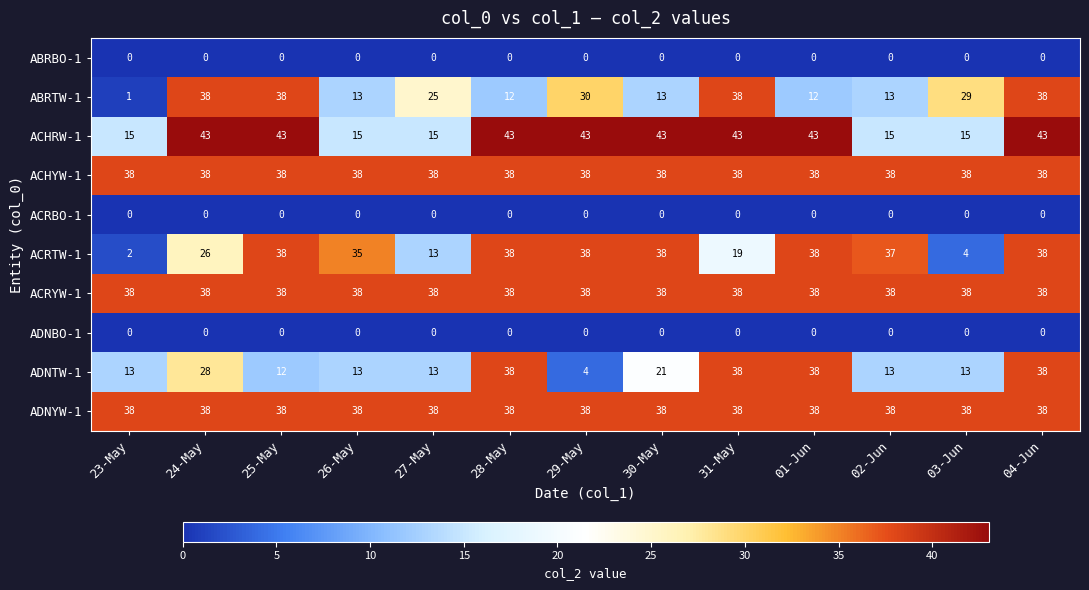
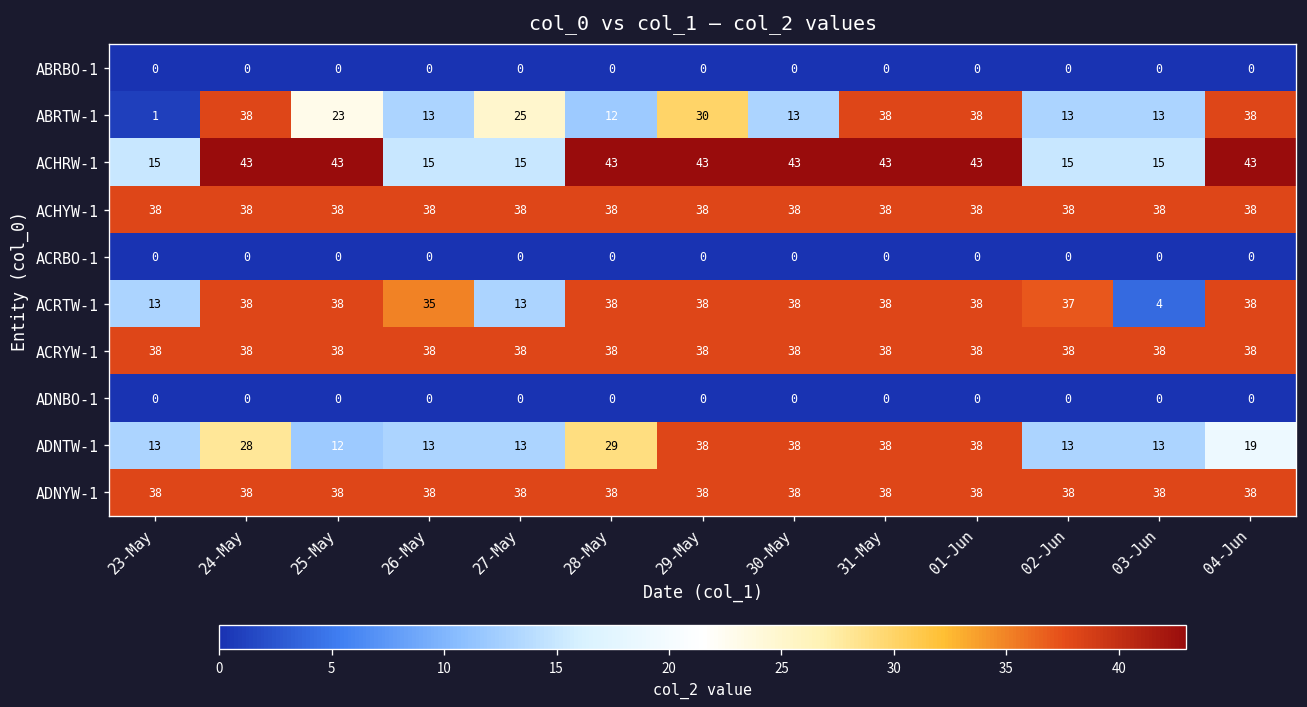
  {
    "ABRBO-1": {
      "23-May": 0,
      "24-May": 0,
      "25-May": 0,
      "26-May": 0,
      "27-May": 0,
      "28-May": 0,
      "29-May": 0,
      "30-May": 0,
      "31-May": 0,
      "01-Jun": 0,
      "02-Jun": 0,
      "03-Jun": 0,
      "04-Jun": 0
    },
    "ABRTW-1": {
      "23-May": 1,
      "24-May": 38,
-     "25-May": 38,
+     "25-May": 23,
      "26-May": 13,
      "27-May": 25,
      "28-May": 12,
      "29-May": 30,
      "30-May": 13,
      "31-May": 38,
-     "01-Jun": 12,
+     "01-Jun": 38,
      "02-Jun": 13,
-     "03-Jun": 29,
+     "03-Jun": 13,
      "04-Jun": 38
    },
    "ACHRW-1": {
      "23-May": 15,
      "24-May": 43,
      "25-May": 43,
      "26-May": 15,
      "27-May": 15,
      "28-May": 43,
      "29-May": 43,
      "30-May": 43,
      "31-May": 43,
      "01-Jun": 43,
      "02-Jun": 15,
      "03-Jun": 15,
      "04-Jun": 43
    },
    "ACHYW-1": {
      "23-May": 38,
      "24-May": 38,
      "25-May": 38,
      "26-May": 38,
      "27-May": 38,
      "28-May": 38,
      "29-May": 38,
      "30-May": 38,
      "31-May": 38,
      "01-Jun": 38,
      "02-Jun": 38,
      "03-Jun": 38,
      "04-Jun": 38
    },
    "ACRBO-1": {
      "23-May": 0,
      "24-May": 0,
      "25-May": 0,
      "26-May": 0,
      "27-May": 0,
      "28-May": 0,
      "29-May": 0,
      "30-May": 0,
      "31-May": 0,
      "01-Jun": 0,
      "02-Jun": 0,
      "03-Jun": 0,
      "04-Jun": 0
    },
    "ACRTW-1": {
-     "23-May": 2,
-     "24-May": 26,
+     "23-May": 13,
+     "24-May": 38,
      "25-May": 38,
      "26-May": 35,
      "27-May": 13,
      "28-May": 38,
      "29-May": 38,
      "30-May": 38,
-     "31-May": 19,
+     "31-May": 38,
      "01-Jun": 38,
      "02-Jun": 37,
      "03-Jun": 4,
      "04-Jun": 38
    },
    "ACRYW-1": {
      "23-May": 38,
      "24-May": 38,
      "25-May": 38,
      "26-May": 38,
      "27-May": 38,
      "28-May": 38,
      "29-May": 38,
      "30-May": 38,
      "31-May": 38,
      "01-Jun": 38,
      "02-Jun": 38,
      "03-Jun": 38,
      "04-Jun": 38
    },
    "ADNBO-1": {
      "23-May": 0,
      "24-May": 0,
      "25-May": 0,
      "26-May": 0,
      "27-May": 0,
      "28-May": 0,
      "29-May": 0,
      "30-May": 0,
      "31-May": 0,
      "01-Jun": 0,
      "02-Jun": 0,
      "03-Jun": 0,
      "04-Jun": 0
    },
    "ADNTW-1": {
      "23-May": 13,
      "24-May": 28,
      "25-May": 12,
      "26-May": 13,
      "27-May": 13,
-     "28-May": 38,
-     "29-May": 4,
-     "30-May": 21,
+     "28-May": 29,
+     "29-May": 38,
+     "30-May": 38,
      "31-May": 38,
      "01-Jun": 38,
      "02-Jun": 13,
      "03-Jun": 13,
-     "04-Jun": 38
+     "04-Jun": 19
    },
    "ADNYW-1": {
      "23-May": 38,
      "24-May": 38,
      "25-May": 38,
      "26-May": 38,
      "27-May": 38,
      "28-May": 38,
      "29-May": 38,
      "30-May": 38,
      "31-May": 38,
      "01-Jun": 38,
      "02-Jun": 38,
      "03-Jun": 38,
      "04-Jun": 38
    }
  }
